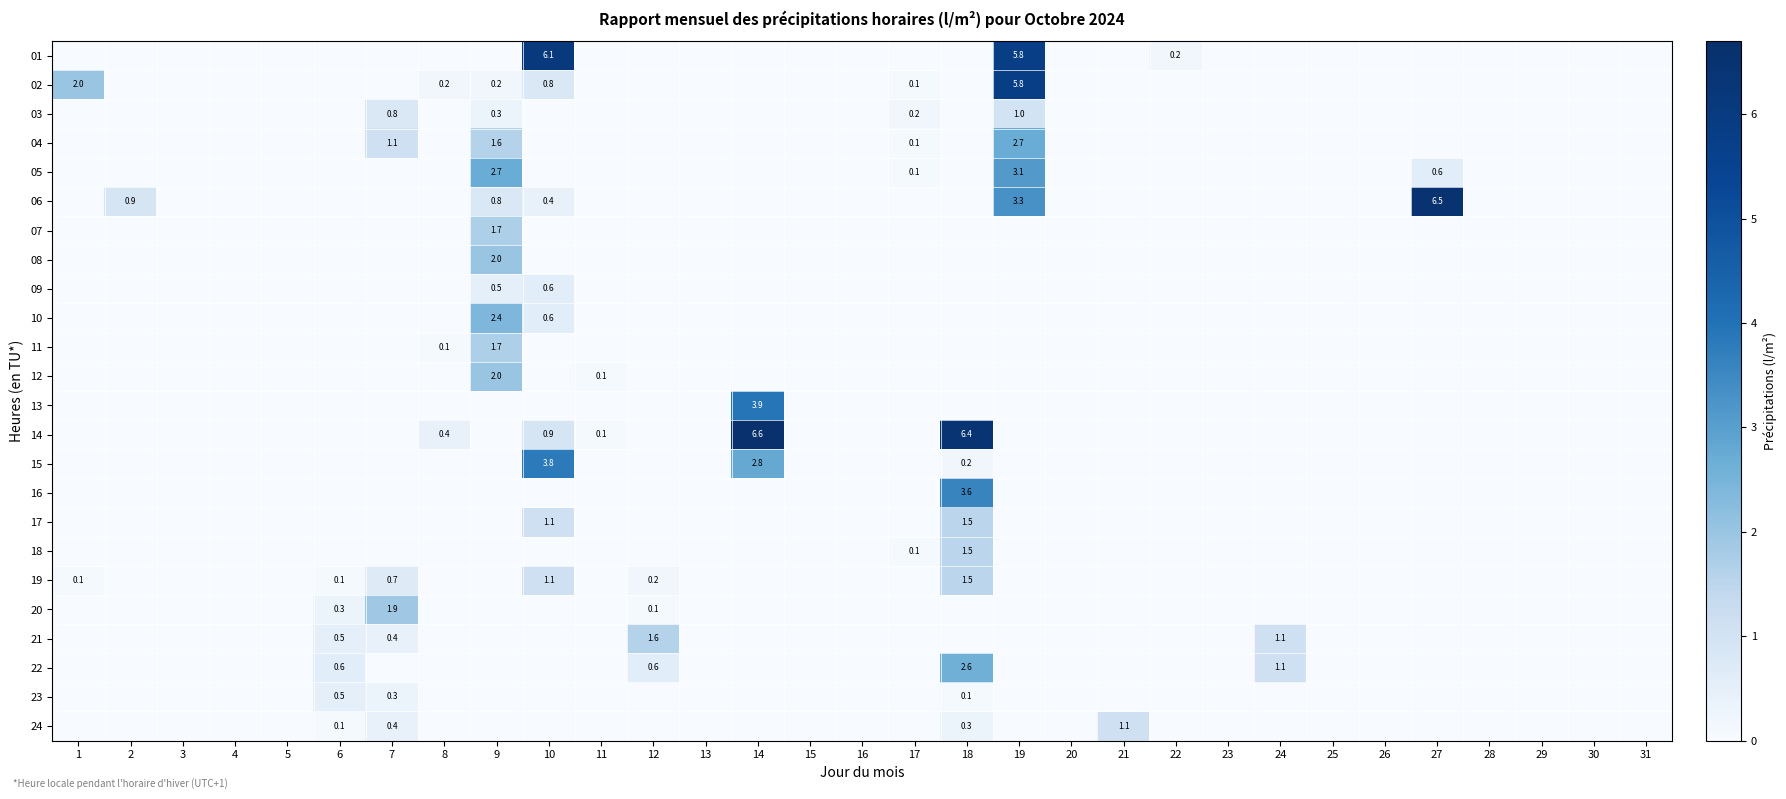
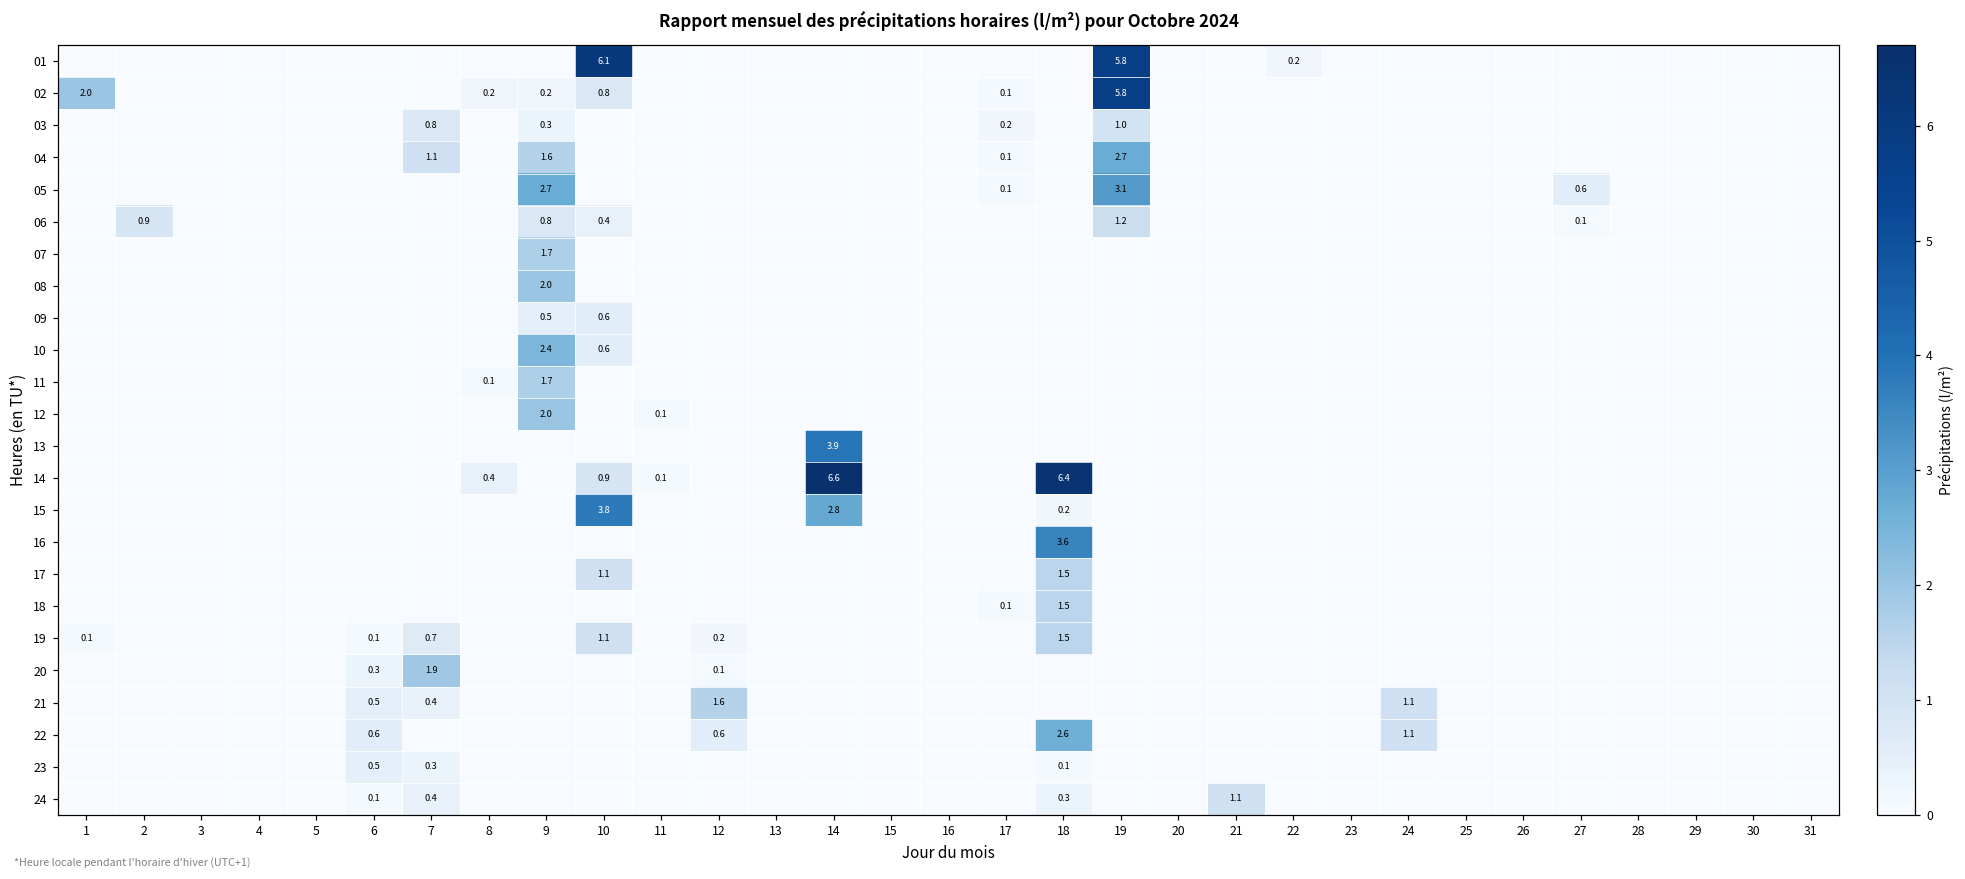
  {
    "01": {
      "10": 6.1,
      "19": 5.8,
      "22": 0.2
    },
    "02": {
      "1": 2.0,
      "8": 0.2,
      "9": 0.2,
      "10": 0.8,
      "17": 0.1,
      "19": 5.8
    },
    "03": {
      "7": 0.8,
      "9": 0.3,
      "17": 0.2,
      "19": 1.0
    },
    "04": {
      "7": 1.1,
      "9": 1.6,
      "17": 0.1,
      "19": 2.7
    },
    "05": {
      "9": 2.7,
      "17": 0.1,
      "19": 3.1,
      "27": 0.6
    },
    "06": {
      "2": 0.9,
      "9": 0.8,
      "10": 0.4,
-     "19": 3.3,
-     "27": 6.5
+     "19": 1.2,
+     "27": 0.1
    },
    "07": {
      "9": 1.7
    },
    "08": {
      "9": 2.0
    },
    "09": {
      "9": 0.5,
      "10": 0.6
    },
    "10": {
      "9": 2.4,
      "10": 0.6
    },
    "11": {
      "8": 0.1,
      "9": 1.7
    },
    "12": {
      "9": 2.0,
      "11": 0.1
    },
    "13": {
      "14": 3.9
    },
    "14": {
      "8": 0.4,
      "10": 0.9,
      "11": 0.1,
      "14": 6.6,
      "18": 6.4
    },
    "15": {
      "10": 3.8,
      "14": 2.8,
      "18": 0.2
    },
    "16": {
      "18": 3.6
    },
    "17": {
      "10": 1.1,
      "18": 1.5
    },
    "18": {
      "17": 0.1,
      "18": 1.5
    },
    "19": {
      "1": 0.1,
      "6": 0.1,
      "7": 0.7,
      "10": 1.1,
      "12": 0.2,
      "18": 1.5
    },
    "20": {
      "6": 0.3,
      "7": 1.9,
      "12": 0.1
    },
    "21": {
      "6": 0.5,
      "7": 0.4,
      "12": 1.6,
      "24": 1.1
    },
    "22": {
      "6": 0.6,
      "12": 0.6,
      "18": 2.6,
      "24": 1.1
    },
    "23": {
      "6": 0.5,
      "7": 0.3,
      "18": 0.1
    },
    "24": {
      "6": 0.1,
      "7": 0.4,
      "18": 0.3,
      "21": 1.1
    }
  }
